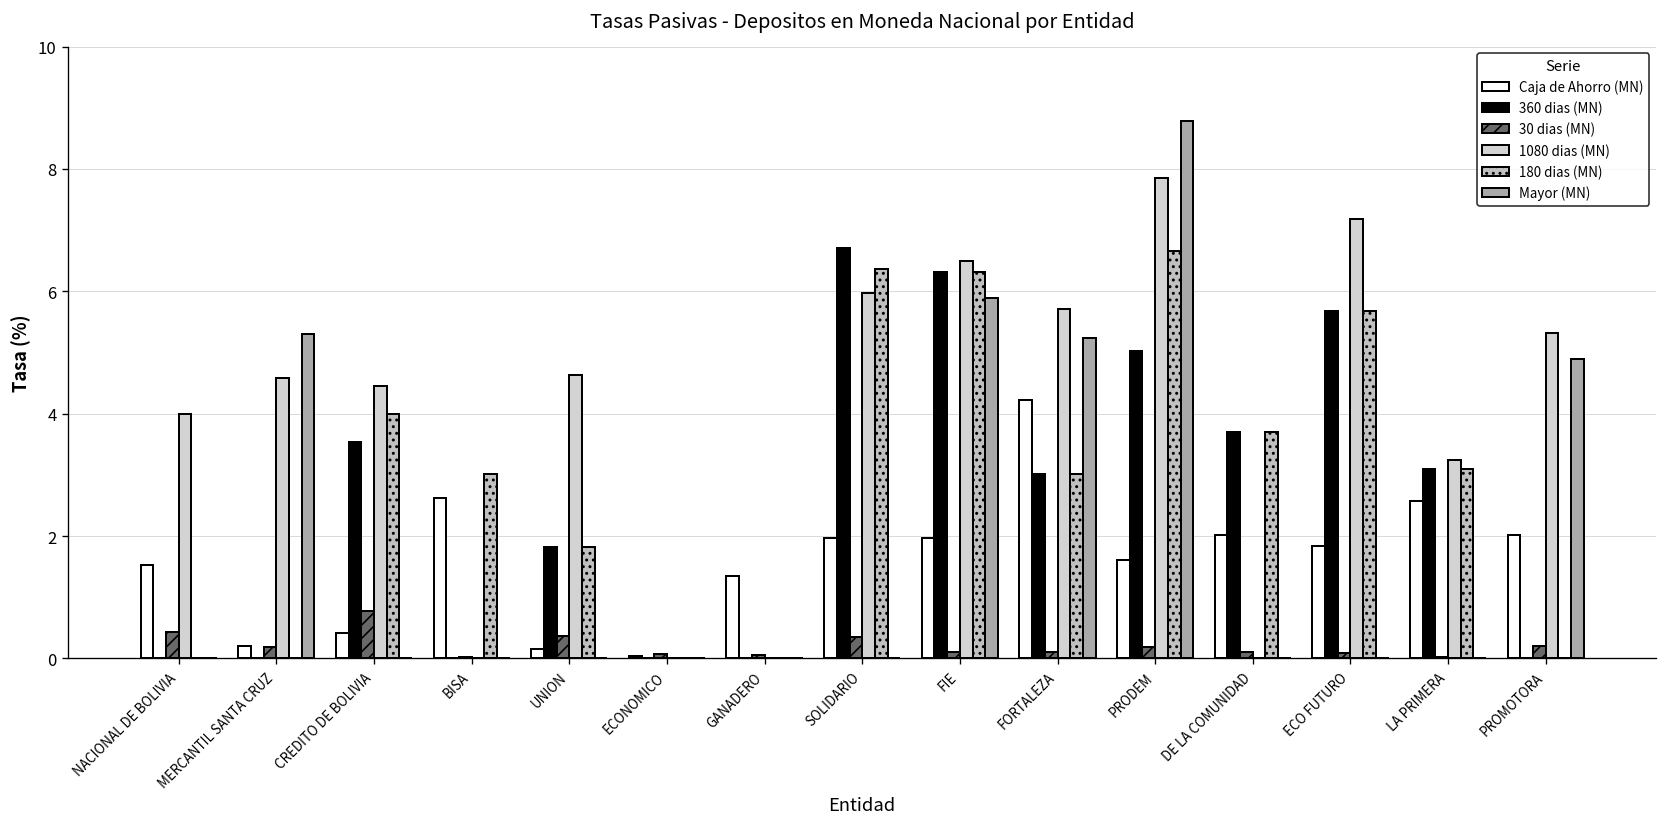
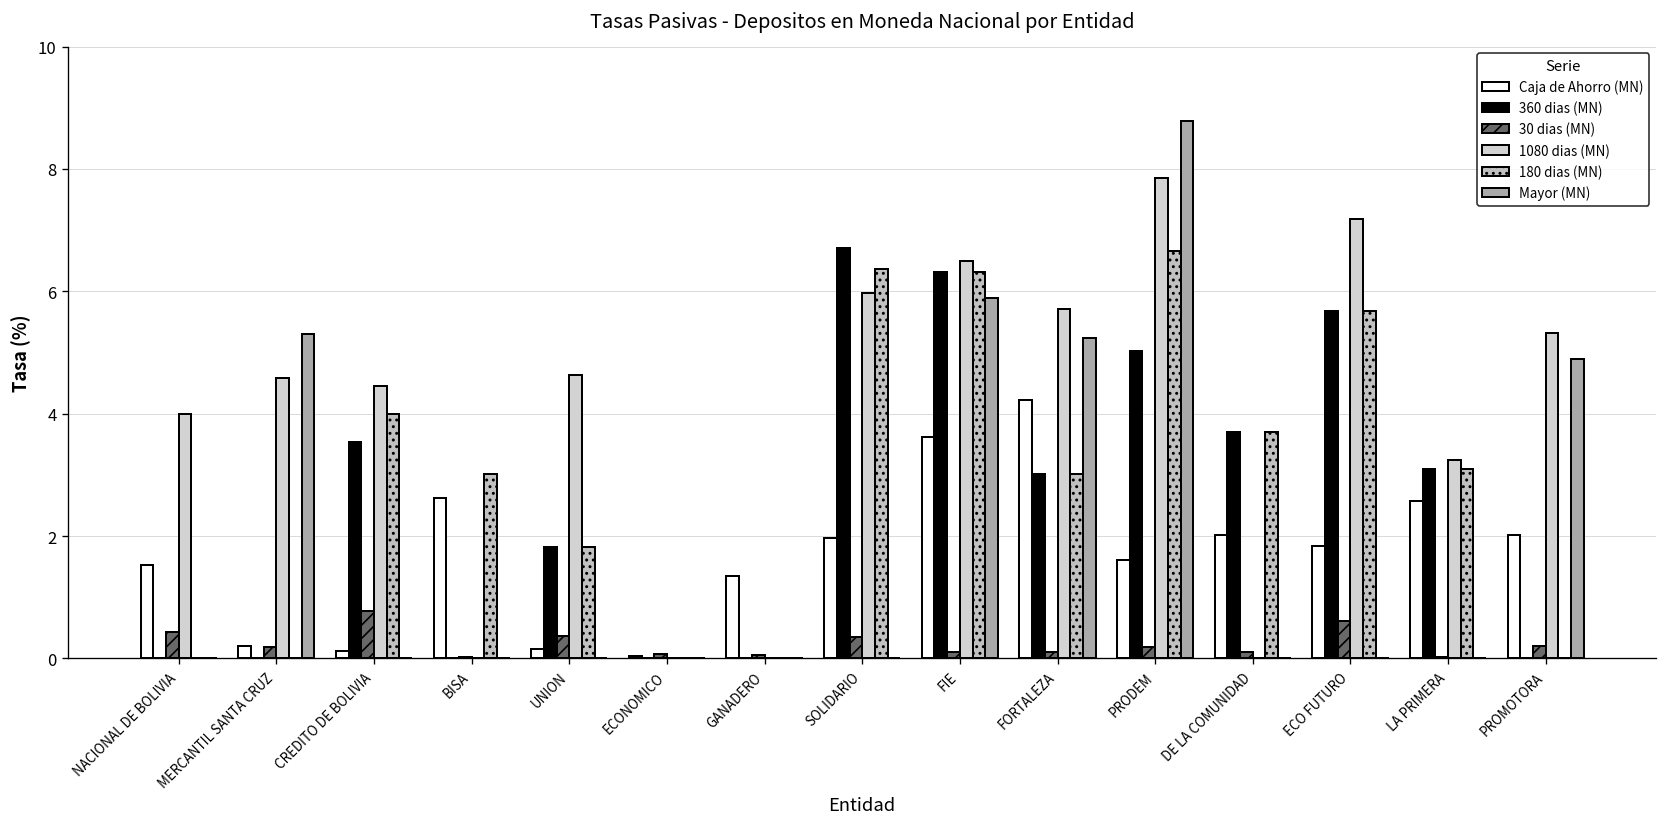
  {
    "Caja de Ahorro (MN)": {
      "NACIONAL DE BOLIVIA": 1.5,
      "MERCANTIL SANTA CRUZ": 0.2,
-     "CREDITO DE BOLIVIA": 0.4,
+     "CREDITO DE BOLIVIA": 0.1,
      "BISA": 2.6,
      "UNION": 0.2,
      "GANADERO": 1.3,
      "SOLIDARIO": 2.0,
-     "FIE": 2.0,
+     "FIE": 3.6,
      "FORTALEZA": 4.2,
      "PRODEM": 1.6,
      "DE LA COMUNIDAD": 2.0,
      "ECO FUTURO": 1.8,
      "LA PRIMERA": 2.6,
      "PROMOTORA": 2.0
    },
    "360 dias (MN)": {
      "NACIONAL DE BOLIVIA": 0.0,
      "MERCANTIL SANTA CRUZ": 0.0,
      "CREDITO DE BOLIVIA": 3.5,
      "BISA": 0.0,
      "UNION": 1.8,
      "ECONOMICO": 0.0,
      "GANADERO": 0.0,
      "SOLIDARIO": 6.7,
      "FIE": 6.3,
      "FORTALEZA": 3.0,
      "PRODEM": 5.0,
      "DE LA COMUNIDAD": 3.7,
      "ECO FUTURO": 5.7,
      "LA PRIMERA": 3.1,
      "PROMOTORA": 0.0
    },
    "30 dias (MN)": {
      "NACIONAL DE BOLIVIA": 0.4,
      "MERCANTIL SANTA CRUZ": 0.2,
      "CREDITO DE BOLIVIA": 0.8,
      "UNION": 0.4,
      "ECONOMICO": 0.1,
      "GANADERO": 0.1,
      "SOLIDARIO": 0.3,
      "FIE": 0.1,
      "FORTALEZA": 0.1,
      "PRODEM": 0.2,
      "DE LA COMUNIDAD": 0.1,
-     "ECO FUTURO": 0.1,
+     "ECO FUTURO": 0.6,
      "PROMOTORA": 0.2
    }
  }
